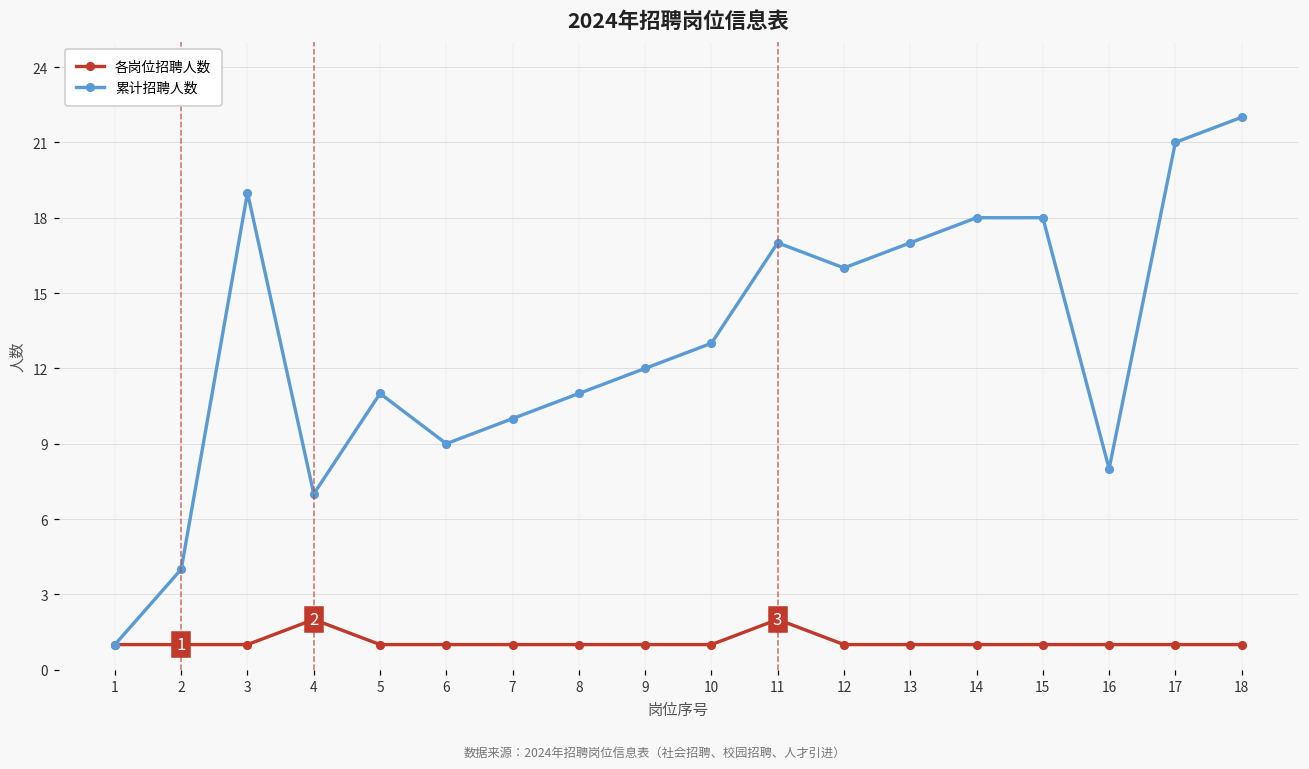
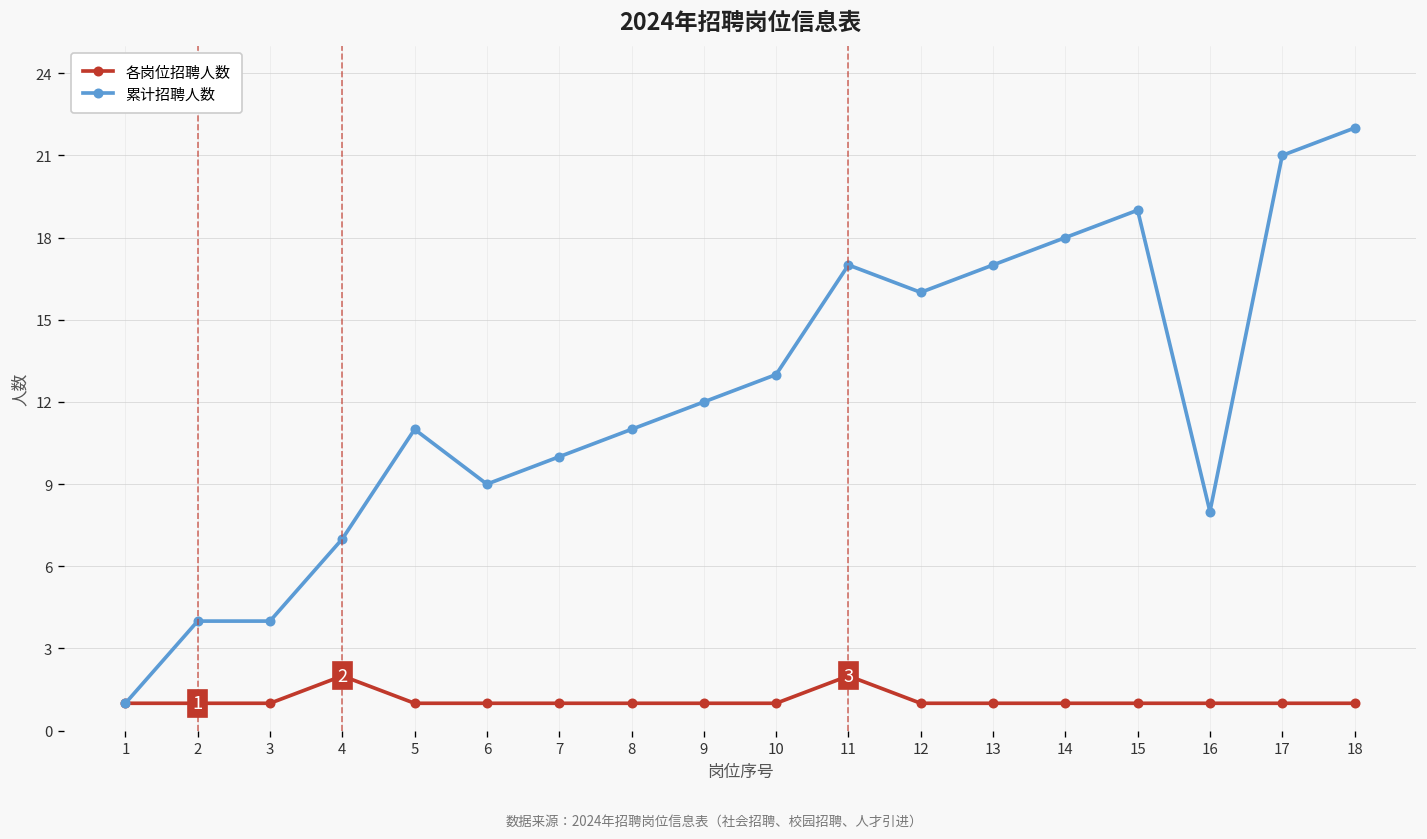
  {
    "各岗位招聘人数": {
      "3": 1,
      "5": 1,
      "6": 1,
      "7": 1,
      "8": 1,
      "9": 1,
      "10": 1,
      "12": 1,
      "13": 1,
      "14": 1,
      "15": 1,
      "16": 1,
      "17": 1,
      "18": 1
    },
    "累计招聘人数": {
      "2": 4,
-     "3": 19,
+     "3": 4,
      "4": 7,
      "5": 11,
      "6": 9,
      "7": 10,
      "8": 11,
      "9": 12,
      "10": 13,
      "11": 17,
      "12": 16,
      "13": 17,
      "14": 18,
-     "15": 18,
+     "15": 19,
      "16": 8,
      "17": 21,
      "18": 22
    }
  }
